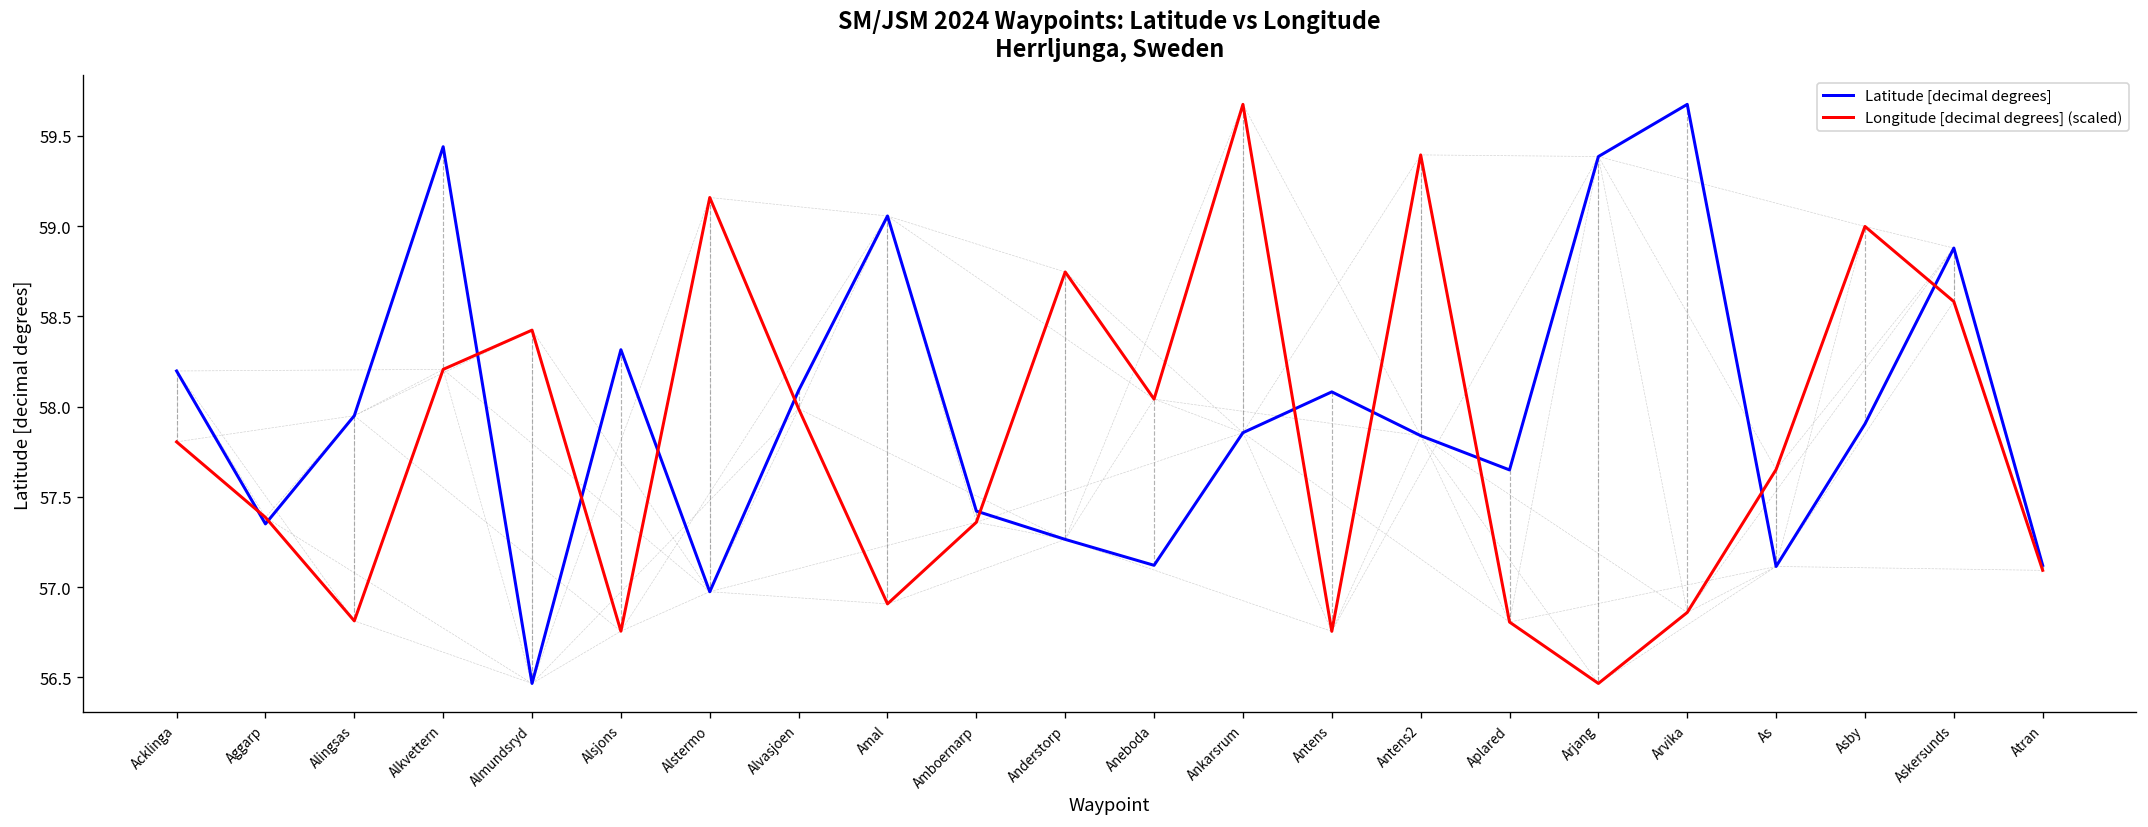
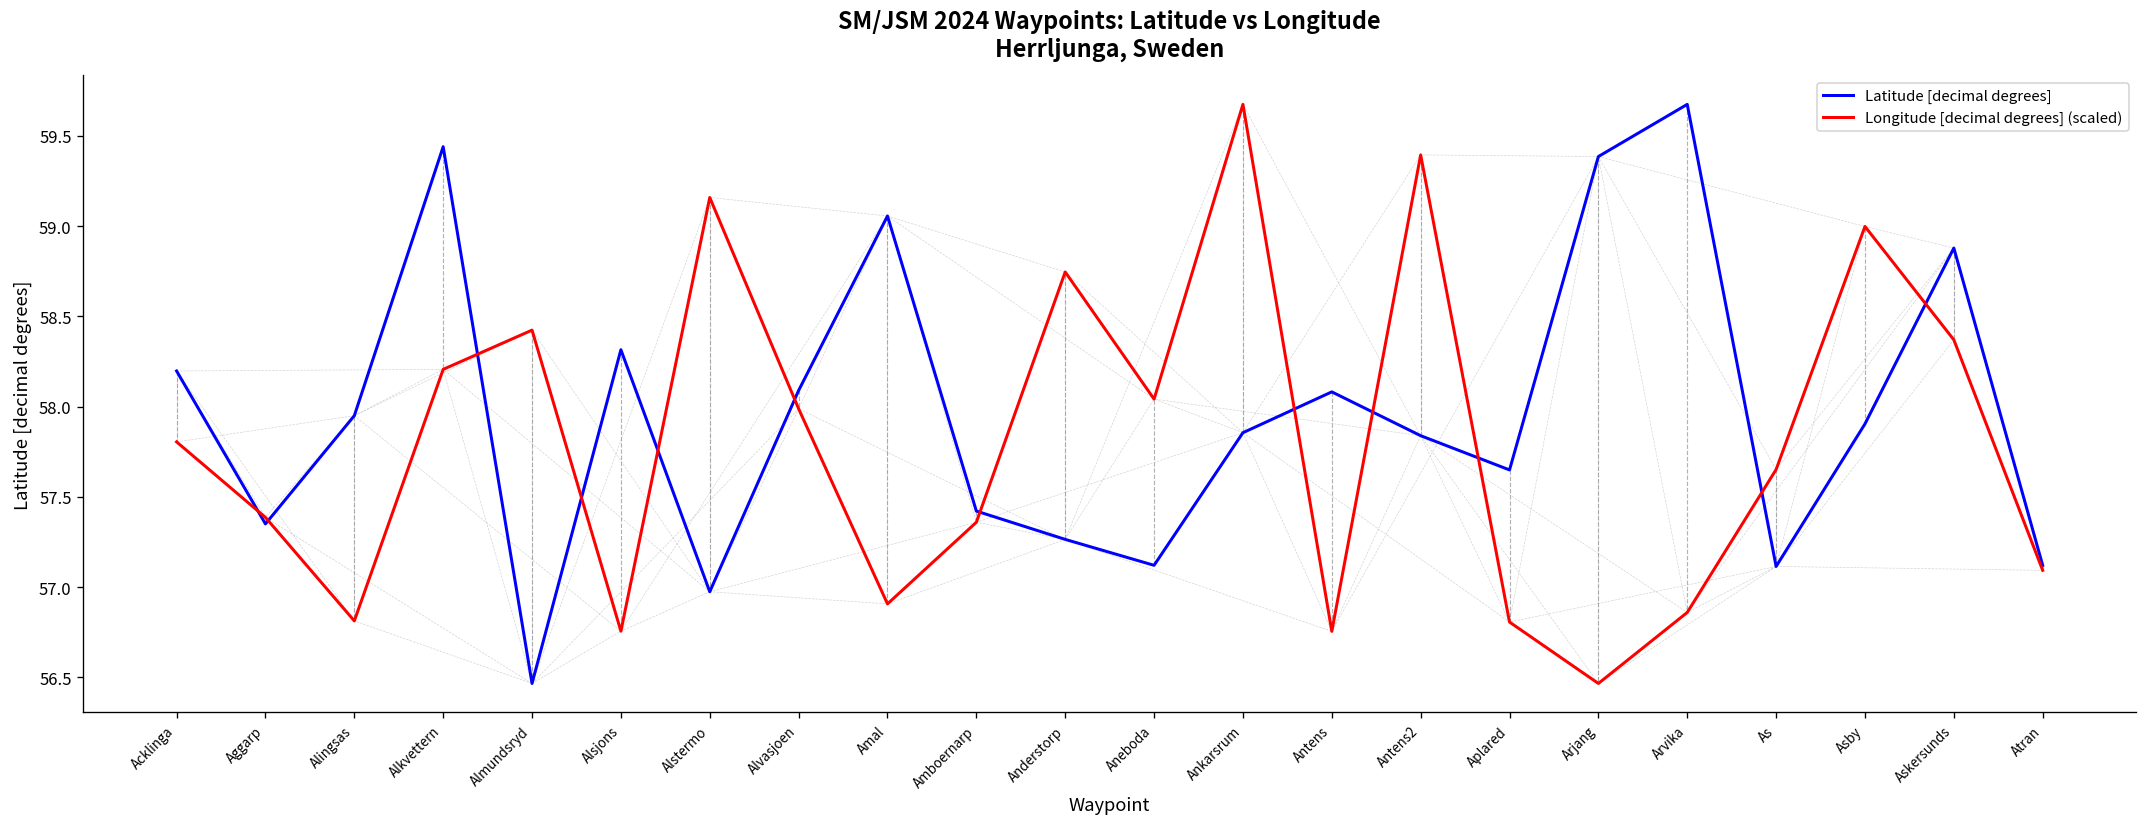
  {
    "Longitude [decimal degrees] (scaled)": {
-     "Askersunds": 58.58
+     "Askersunds": 58.37
    }
  }
